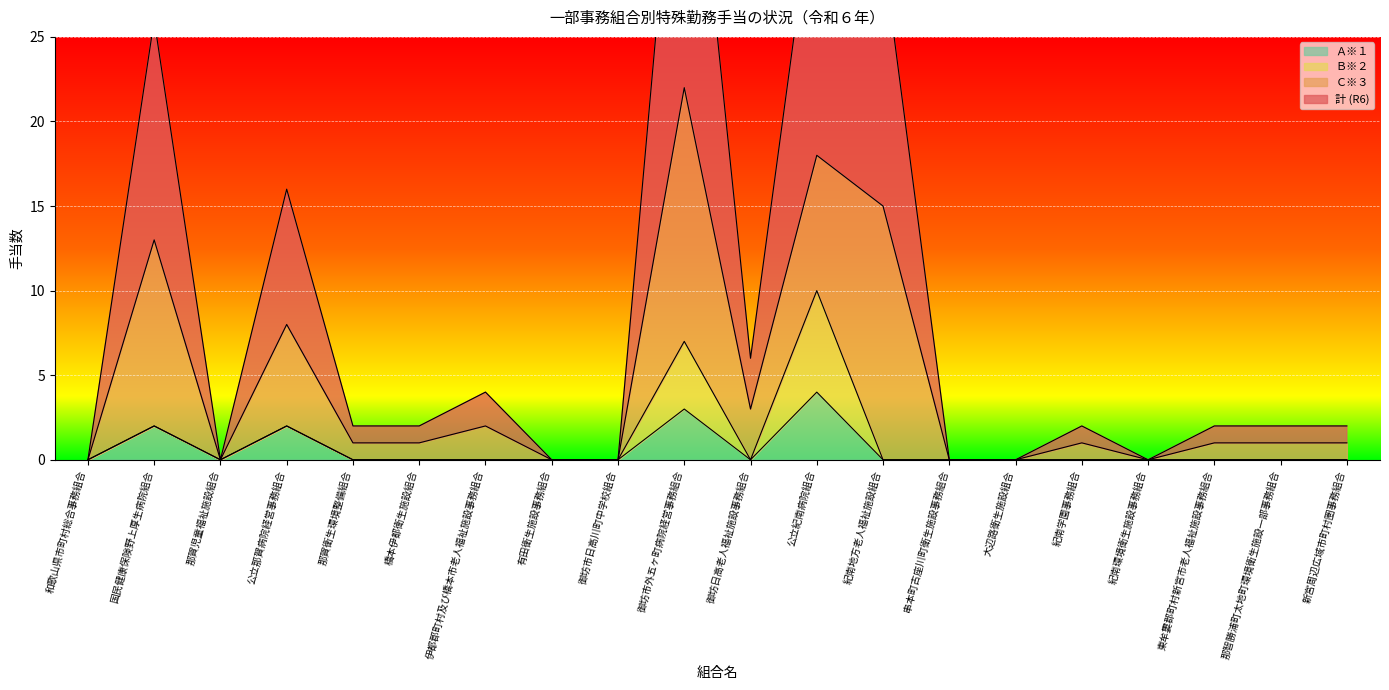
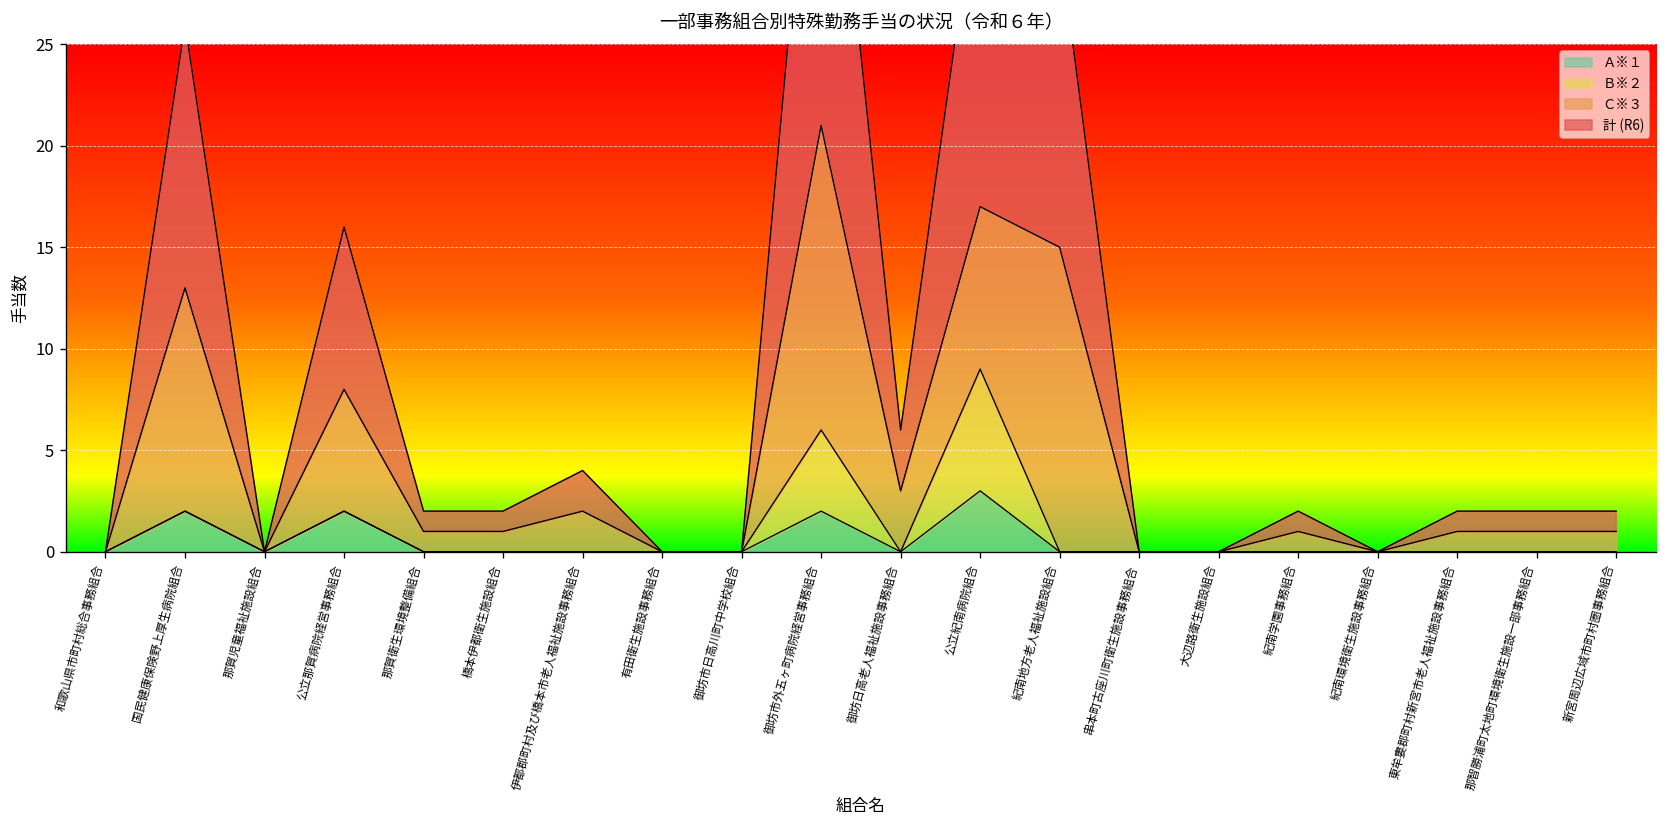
  {
    "Ａ※１": {
-     "御坊市外五ヶ町病院経営事務組合": 3,
-     "公立紀南病院組合": 4
+     "御坊市外五ヶ町病院経営事務組合": 2,
+     "公立紀南病院組合": 3
    },
    "計 (R6)": {
      "公立那賀病院経営事務組合": 8,
      "那賀衛生環境整備組合": 1,
      "橋本伊都衛生施設組合": 1,
      "伊都郡町村及び橋本市老人福祉施設事務組合": 2,
      "御坊日高老人福祉施設事務組合": 3,
      "紀南学園事務組合": 1,
      "東牟婁郡町村新宮市老人福祉施設事務組合": 1,
      "那智勝浦町太地町環境衛生施設一部事務組合": 1,
      "新宮周辺広域市町村圏事務組合": 1
    }
  }
